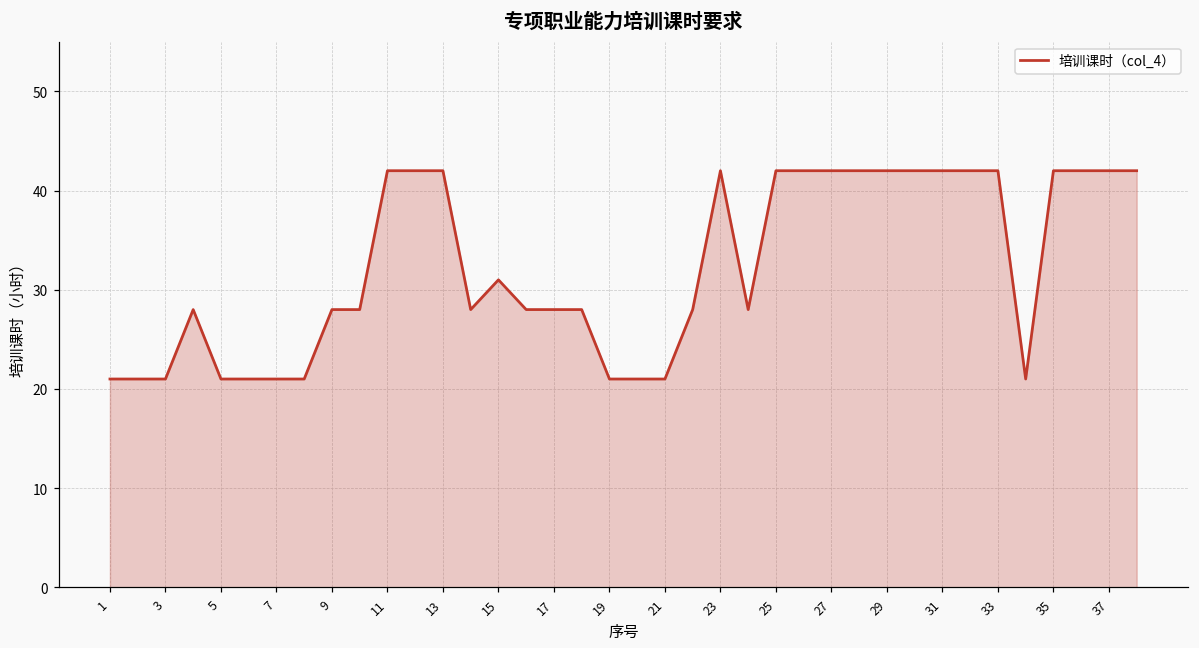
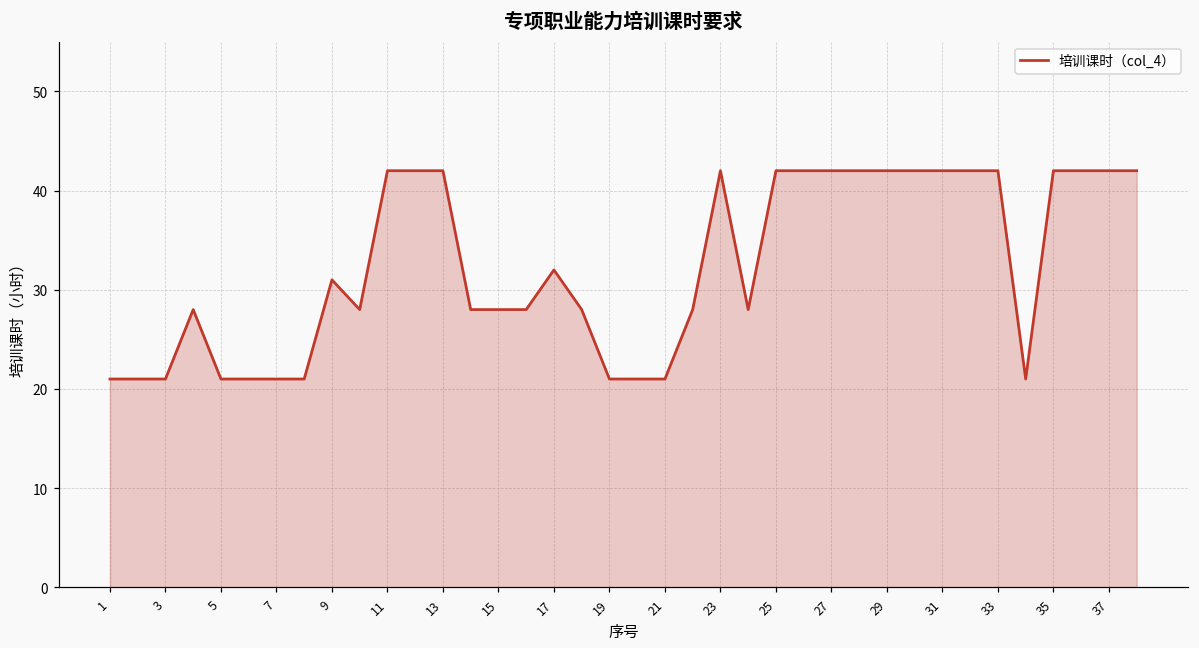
  {
    "1": 21,
    "3": 21,
    "5": 21,
    "7": 21,
-   "9": 28,
+   "9": 31,
    "11": 42,
    "13": 42,
-   "15": 31,
-   "17": 28,
+   "15": 28,
+   "17": 32,
    "19": 21,
    "21": 21,
    "23": 42,
    "25": 42,
    "27": 42,
    "29": 42,
    "31": 42,
    "33": 42,
    "35": 42,
    "37": 42
  }
